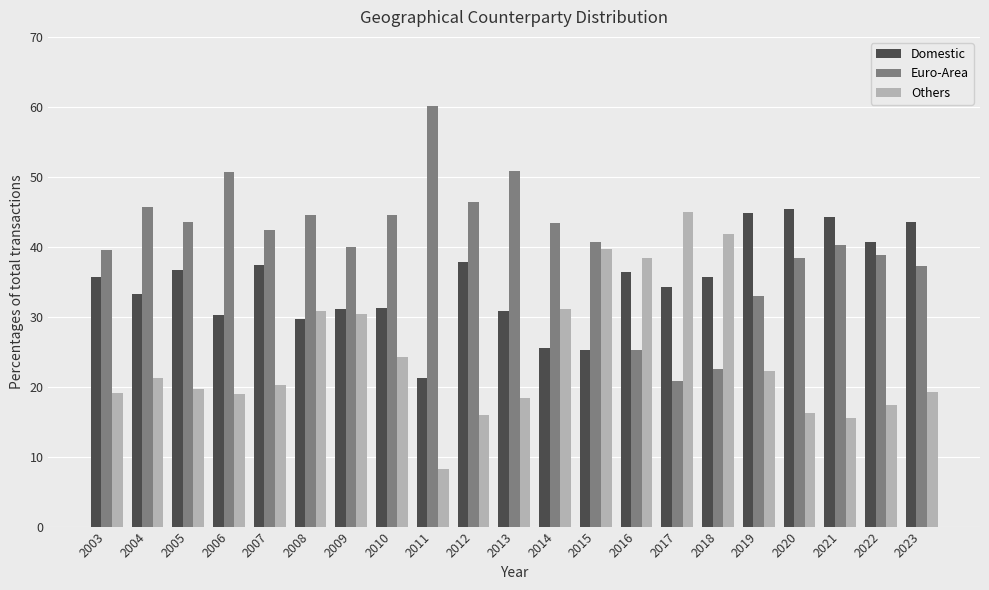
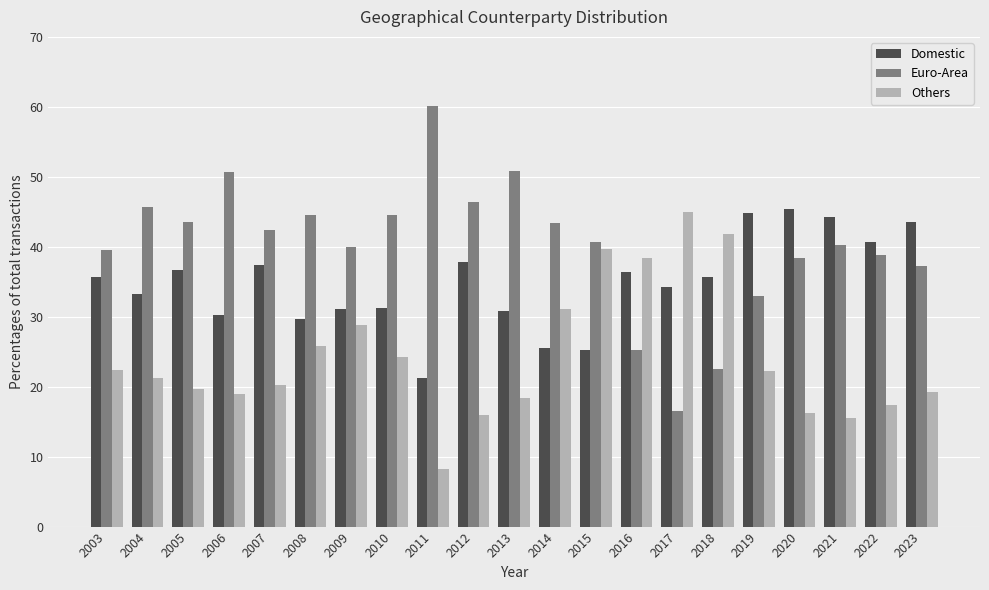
  {
    "Domestic": {
      "2003": 36,
      "2004": 33,
      "2005": 37,
      "2006": 30,
      "2007": 37,
      "2008": 30,
      "2009": 31,
      "2010": 31,
      "2011": 21,
      "2012": 38,
      "2013": 31,
      "2014": 26,
      "2015": 25,
      "2016": 36,
      "2017": 34,
      "2018": 36,
      "2019": 45,
      "2020": 45,
      "2021": 44,
      "2022": 41,
      "2023": 44
    },
    "Euro-Area": {
      "2003": 40,
      "2004": 46,
      "2005": 44,
      "2006": 51,
      "2007": 42,
      "2008": 45,
      "2009": 40,
      "2010": 45,
      "2011": 60,
      "2012": 46,
      "2013": 51,
      "2014": 43,
      "2015": 41,
      "2016": 25,
-     "2017": 21,
+     "2017": 16,
      "2018": 22,
      "2019": 33,
      "2020": 38,
      "2021": 40,
      "2022": 39,
      "2023": 37
    },
    "Others": {
-     "2003": 19,
+     "2003": 22,
      "2004": 21,
      "2005": 20,
      "2006": 19,
      "2007": 20,
-     "2008": 31,
-     "2009": 30,
+     "2008": 26,
+     "2009": 29,
      "2010": 24,
      "2011": 8,
      "2012": 16,
      "2013": 18,
      "2014": 31,
      "2015": 40,
      "2016": 38,
      "2017": 45,
      "2018": 42,
      "2019": 22,
      "2020": 16,
      "2021": 16,
      "2022": 17,
      "2023": 19
    }
  }
